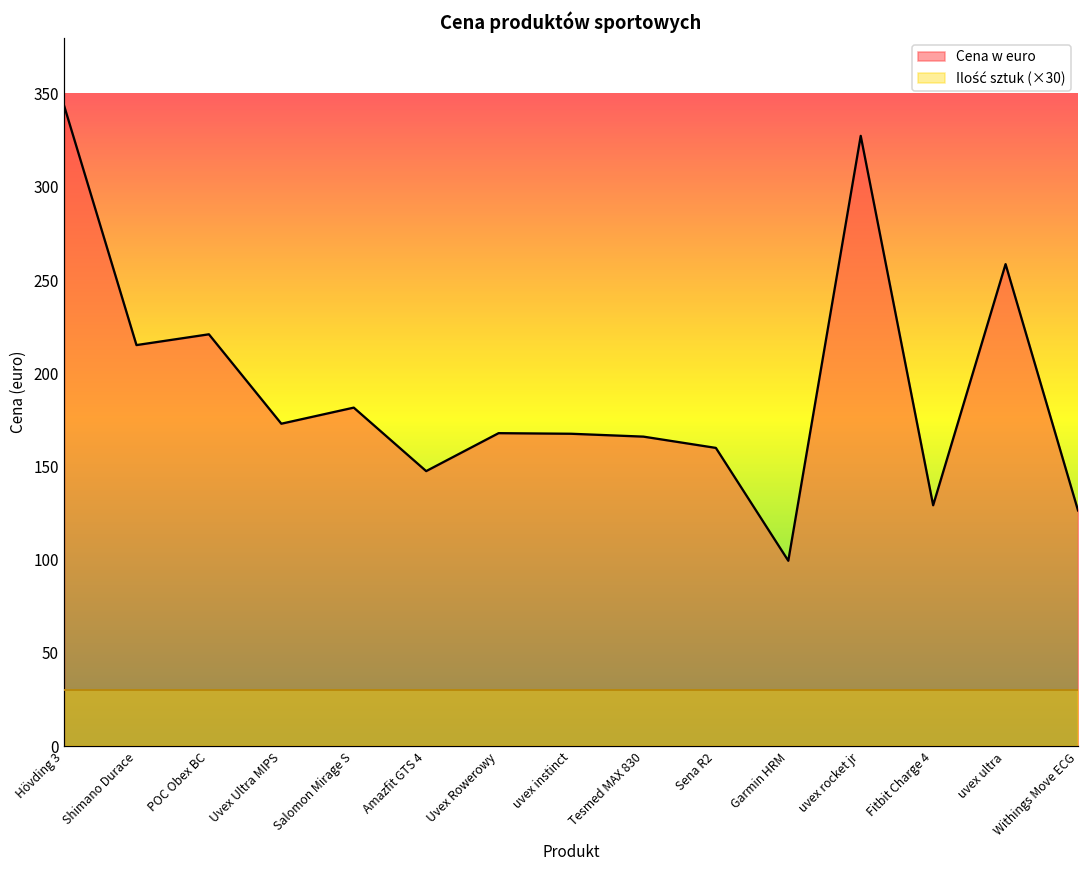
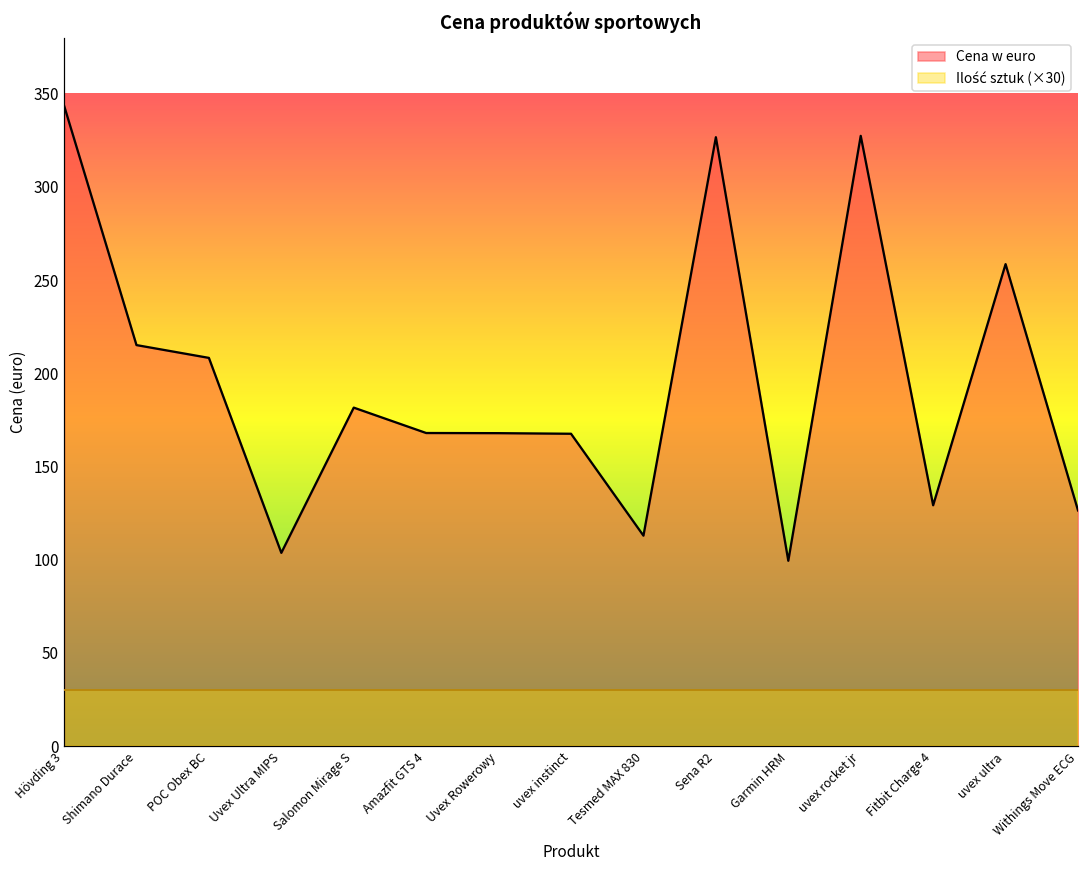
  {
    "Cena w euro": {
      "Hövding 3": 344,
      "Shimano Durace": 215,
-     "POC Obex BC": 221,
-     "Uvex Ultra MIPS": 173,
+     "POC Obex BC": 208,
+     "Uvex Ultra MIPS": 104,
      "Salomon Mirage S": 182,
-     "Amazfit GTS 4": 148,
+     "Amazfit GTS 4": 168,
      "Uvex Rowerowy": 168,
      "uvex instinct": 168,
-     "Tesmed MAX 830": 166,
-     "Sena R2": 160,
+     "Tesmed MAX 830": 113,
+     "Sena R2": 327,
      "Garmin HRM": 99,
      "uvex rocket jr": 327,
      "Fitbit Charge 4": 129,
      "uvex ultra": 259,
      "Withings Move ECG": 126
    },
    "Ilość sztuk (×30)": {
      "Hövding 3": 30,
      "Shimano Durace": 30,
      "POC Obex BC": 30,
      "Uvex Ultra MIPS": 30,
      "Salomon Mirage S": 30,
      "Amazfit GTS 4": 30,
      "Uvex Rowerowy": 30,
      "uvex instinct": 30,
      "Tesmed MAX 830": 30,
      "Sena R2": 30,
      "Garmin HRM": 30,
      "uvex rocket jr": 30,
      "Fitbit Charge 4": 30,
      "uvex ultra": 30,
      "Withings Move ECG": 30
    }
  }
